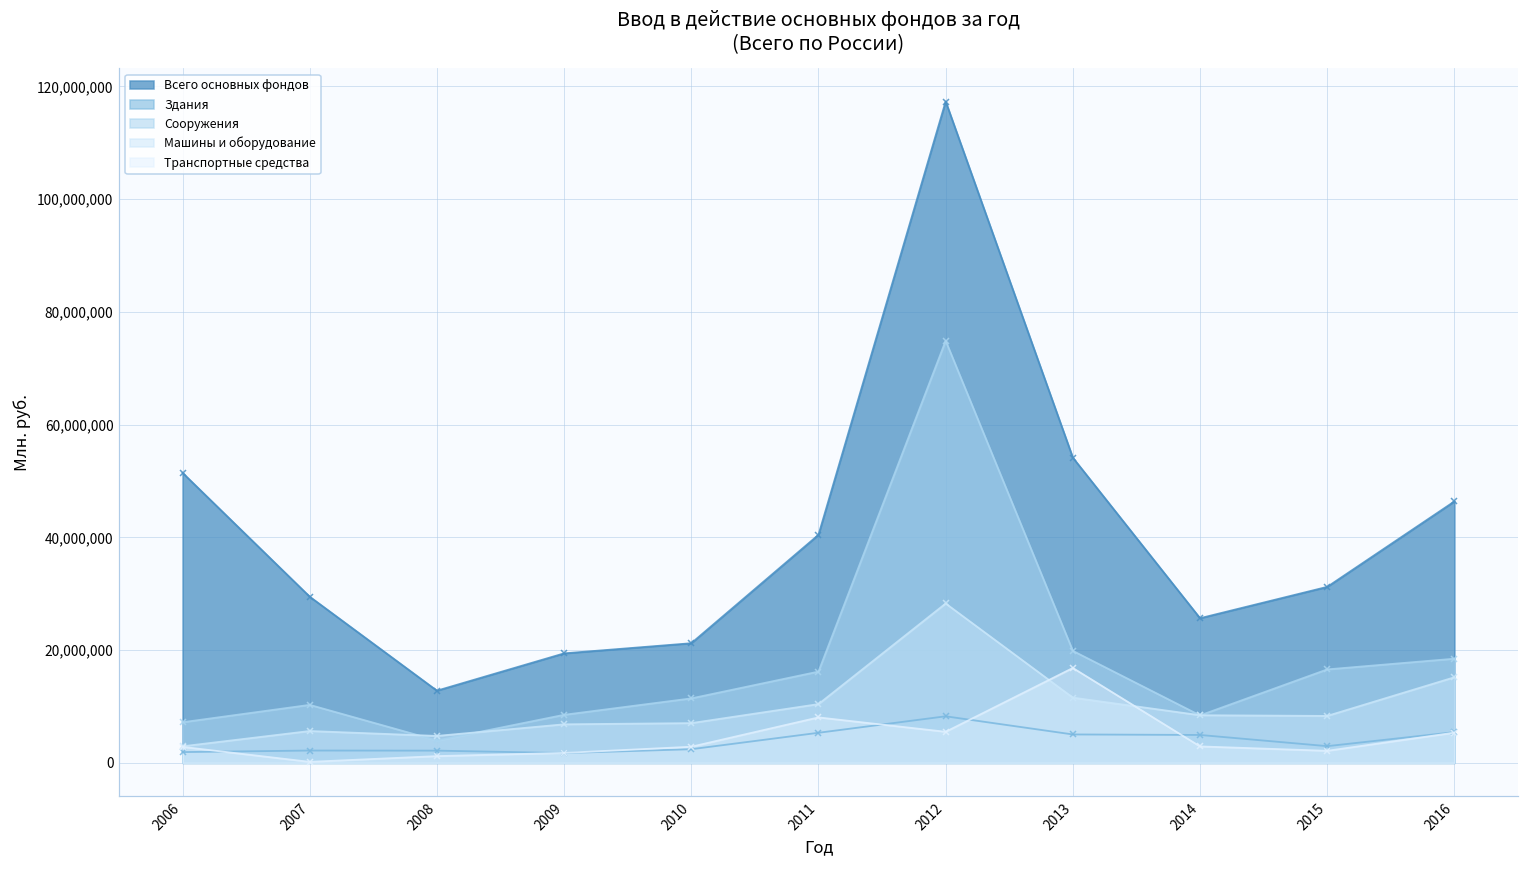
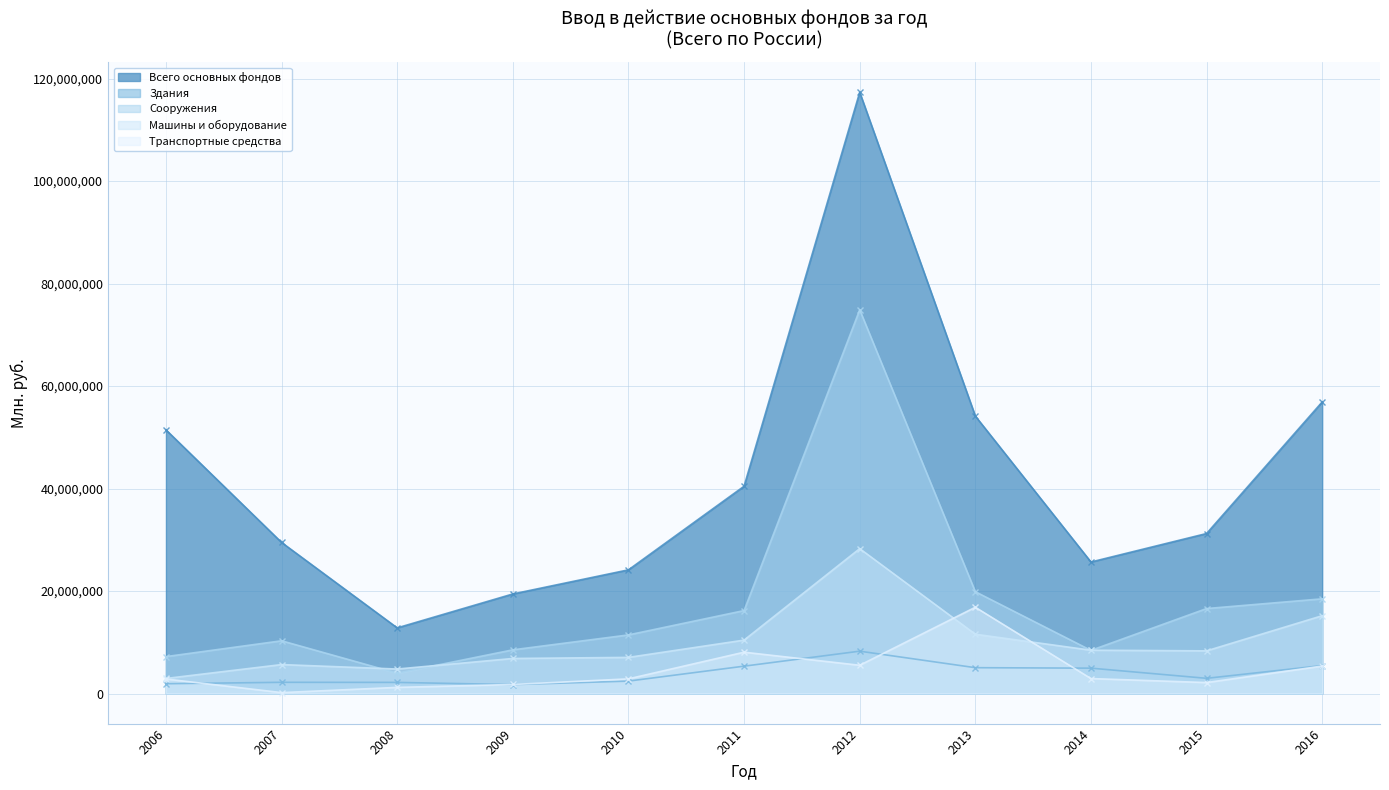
  {
    "Всего основных фондов": {
      "2006": "51,000,000",
      "2007": "29,000,000",
      "2008": "13,000,000",
      "2009": "19,000,000",
-     "2010": "21,000,000",
+     "2010": "24,000,000",
      "2011": "40,000,000",
      "2012": "117,000,000",
      "2013": "54,000,000",
      "2014": "26,000,000",
      "2015": "31,000,000",
-     "2016": "46,000,000"
+     "2016": "57,000,000"
    }
  }
